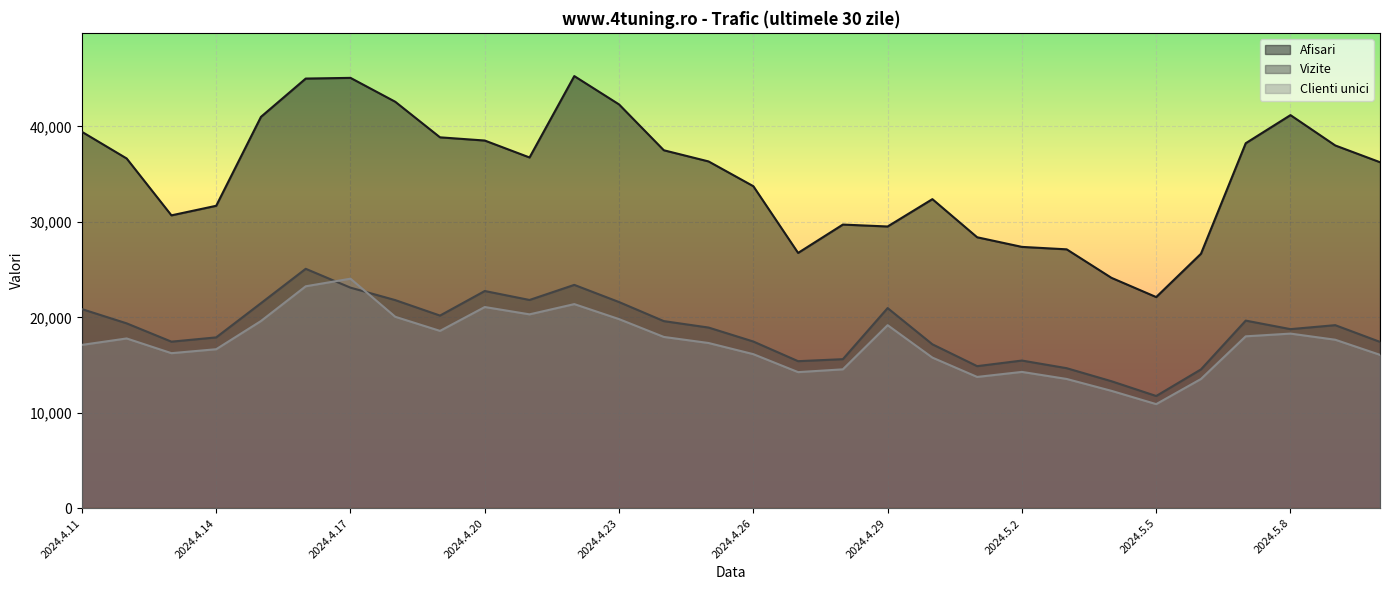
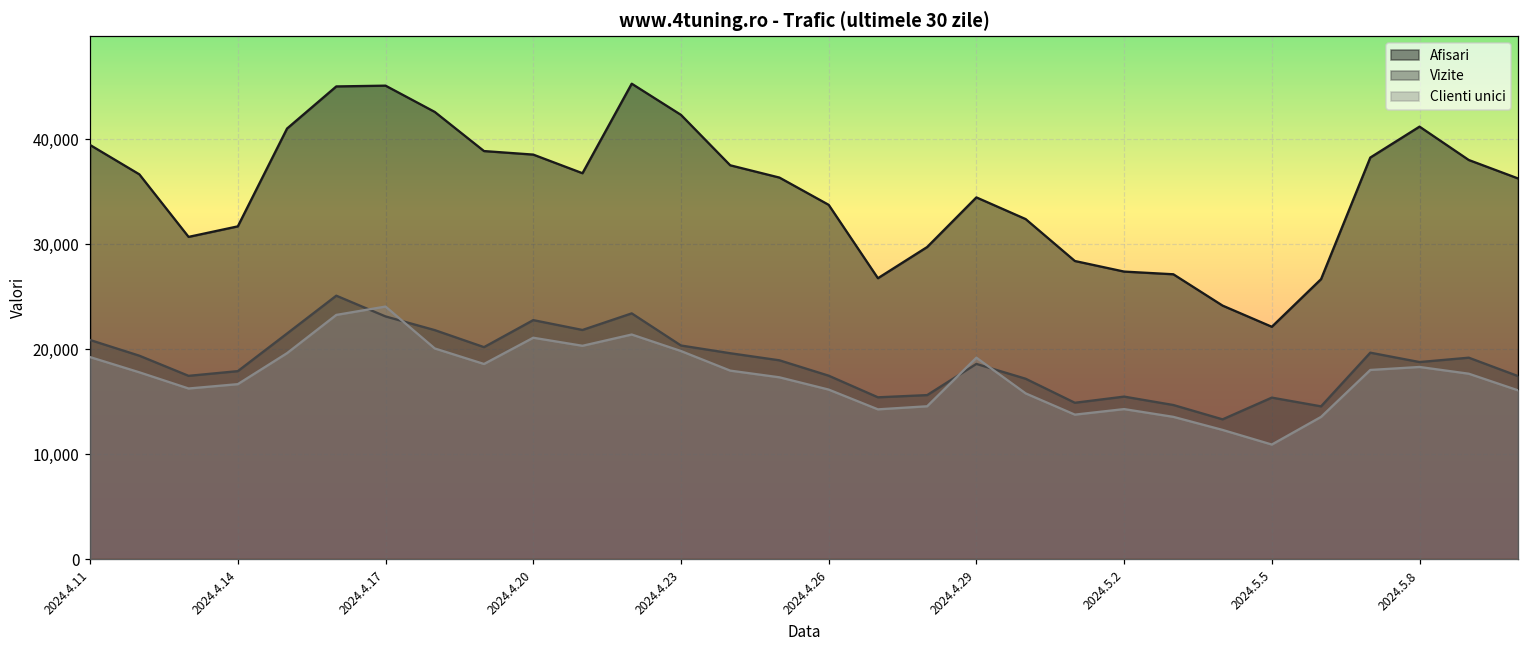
  {
    "Afisari": {
      "2024.4.11": "39,000",
      "2024.4.14": "32,000",
      "2024.4.17": "45,000",
      "2024.4.20": "39,000",
      "2024.4.23": "42,000",
      "2024.4.26": "34,000",
-     "2024.4.29": "30,000",
+     "2024.4.29": "34,000",
      "2024.5.2": "27,000",
      "2024.5.5": "22,000",
      "2024.5.8": "41,000"
    },
    "Vizite": {
      "2024.4.11": "21,000",
      "2024.4.14": "18,000",
      "2024.4.17": "23,000",
      "2024.4.20": "23,000",
-     "2024.4.23": "22,000",
+     "2024.4.23": "20,000",
      "2024.4.26": "17,000",
-     "2024.4.29": "21,000",
+     "2024.4.29": "19,000",
      "2024.5.2": "15,000",
-     "2024.5.5": "12,000",
+     "2024.5.5": "15,000",
      "2024.5.8": "19,000"
    },
    "Clienti unici": {
-     "2024.4.11": "17,000",
+     "2024.4.11": "19,000",
      "2024.4.14": "17,000",
      "2024.4.17": "24,000",
      "2024.4.20": "21,000",
      "2024.4.23": "20,000",
      "2024.4.26": "16,000",
      "2024.4.29": "19,000",
      "2024.5.2": "14,000",
      "2024.5.5": "11,000",
      "2024.5.8": "18,000"
    }
  }
